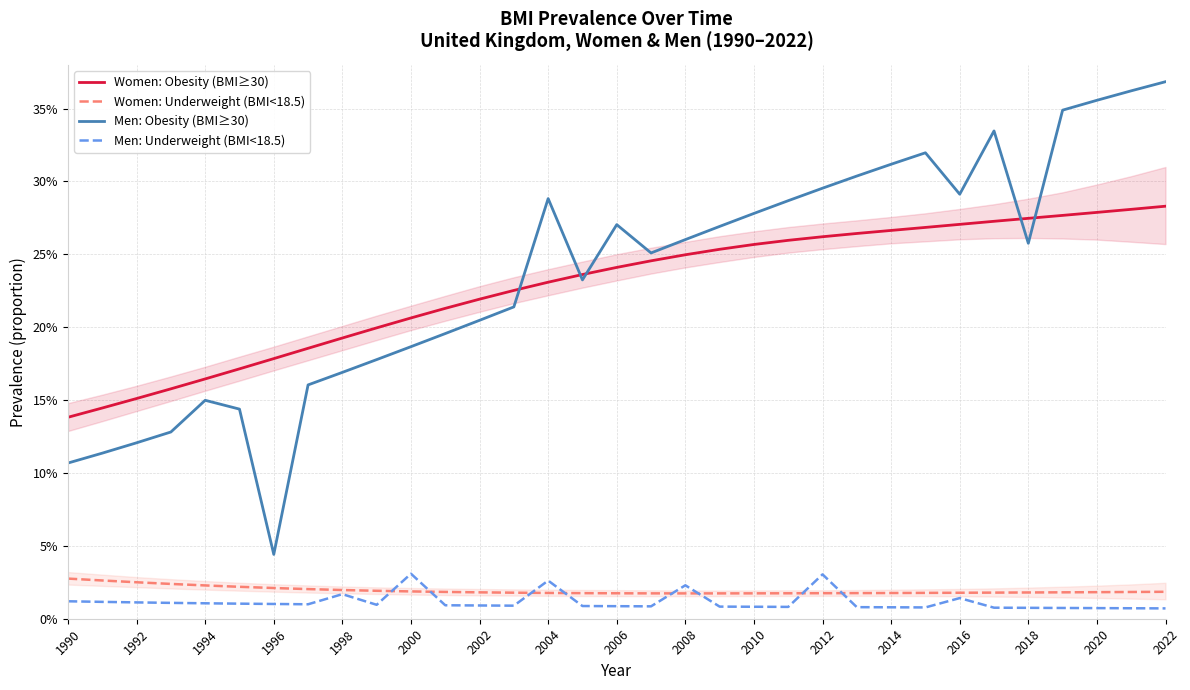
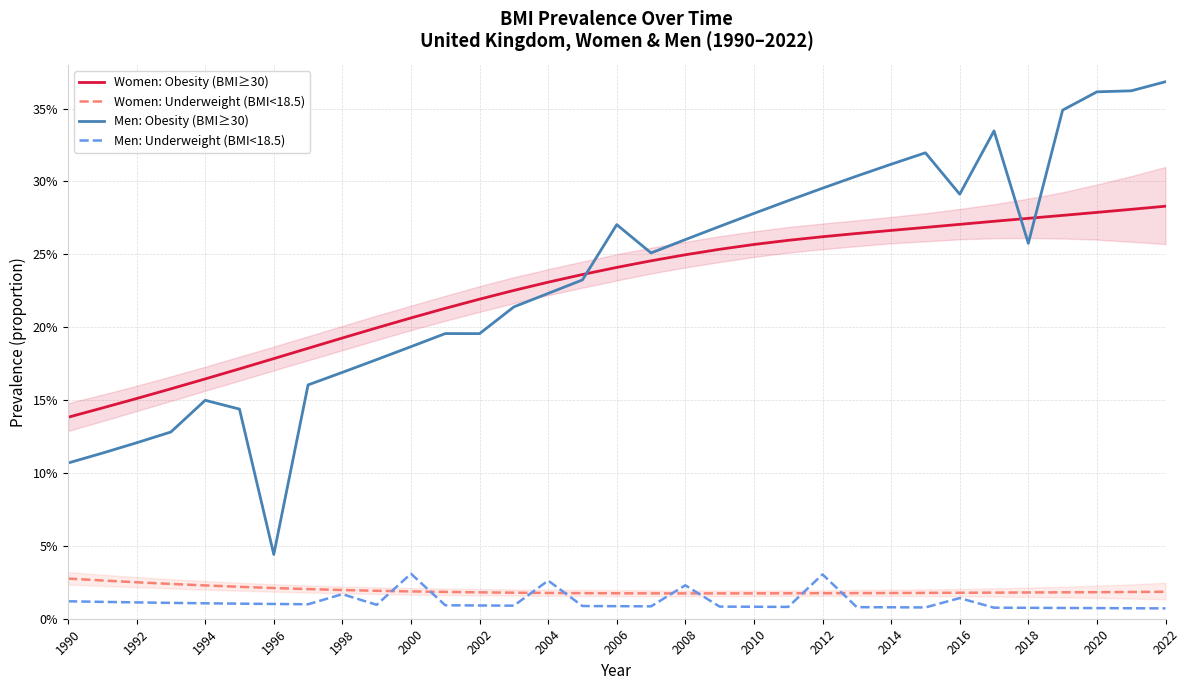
  {
    "Men: Obesity (BMI≥30)": {
      "1990": "10.7%",
      "1992": "12.1%",
      "1994": "15.0%",
      "1996": "4.4%",
      "1998": "16.9%",
      "2000": "18.7%",
-     "2002": "20.5%",
-     "2004": "28.8%",
+     "2002": "19.6%",
+     "2004": "22.3%",
      "2006": "27.0%",
      "2010": "27.8%",
      "2012": "29.5%",
      "2014": "31.2%",
      "2016": "29.1%",
      "2018": "25.8%",
-     "2020": "35.6%",
+     "2020": "36.1%",
      "2022": "36.8%"
    },
    "Men: Underweight (BMI<18.5)": {
      "1990": "1.2%",
      "1992": "1.1%",
      "1994": "1.1%",
      "1996": "1.0%",
      "1998": "1.7%",
      "2000": "3.1%",
      "2002": "0.9%",
      "2004": "2.6%",
      "2006": "0.9%",
      "2008": "2.3%",
      "2010": "0.8%",
      "2012": "3.0%",
      "2014": "0.8%",
      "2016": "1.4%",
      "2018": "0.7%",
      "2020": "0.7%",
      "2022": "0.7%"
    }
  }
